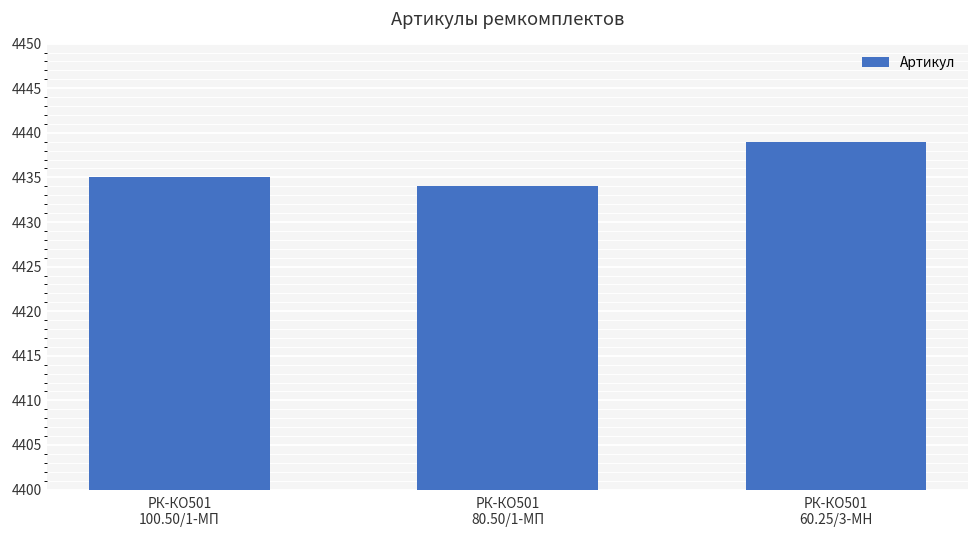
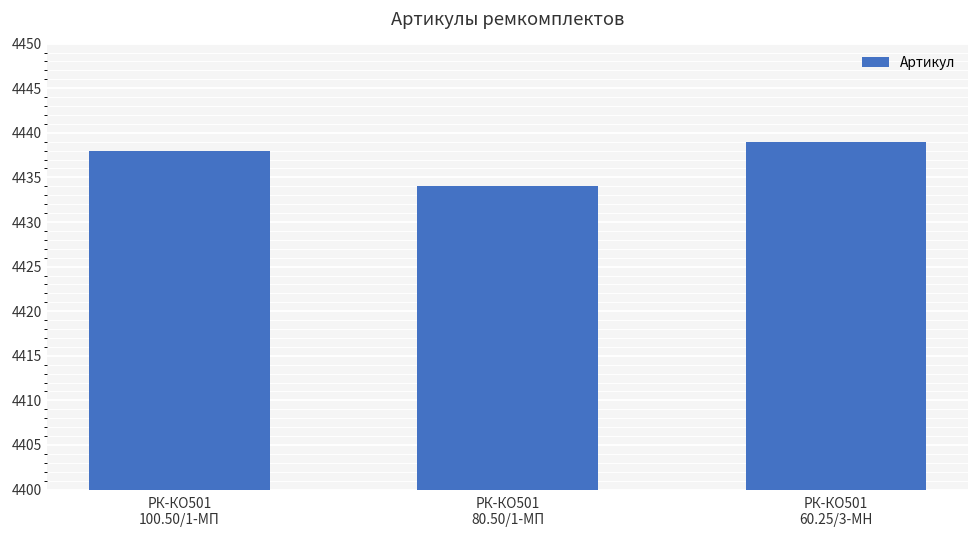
  {
-   "РК-КО501 100.50/1-МП": 4435,
+   "РК-КО501 100.50/1-МП": 4438,
    "РК-КО501 80.50/1-МП": 4434,
    "РК-КО501 60.25/3-МН": 4439
  }
